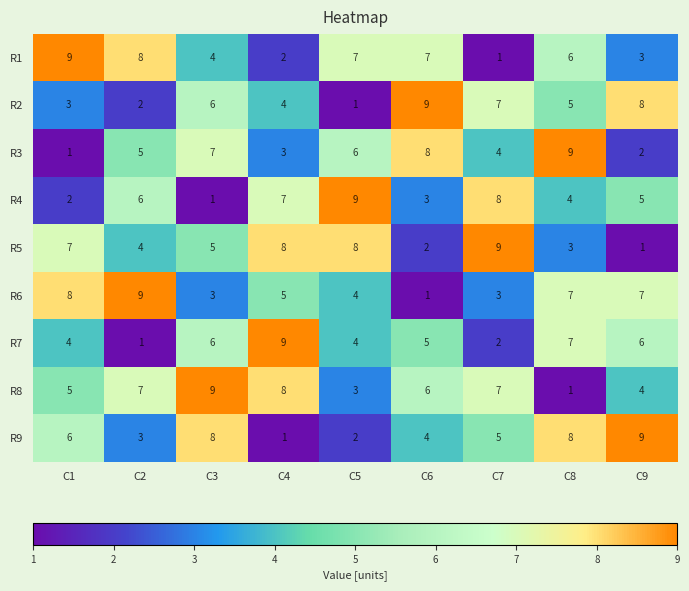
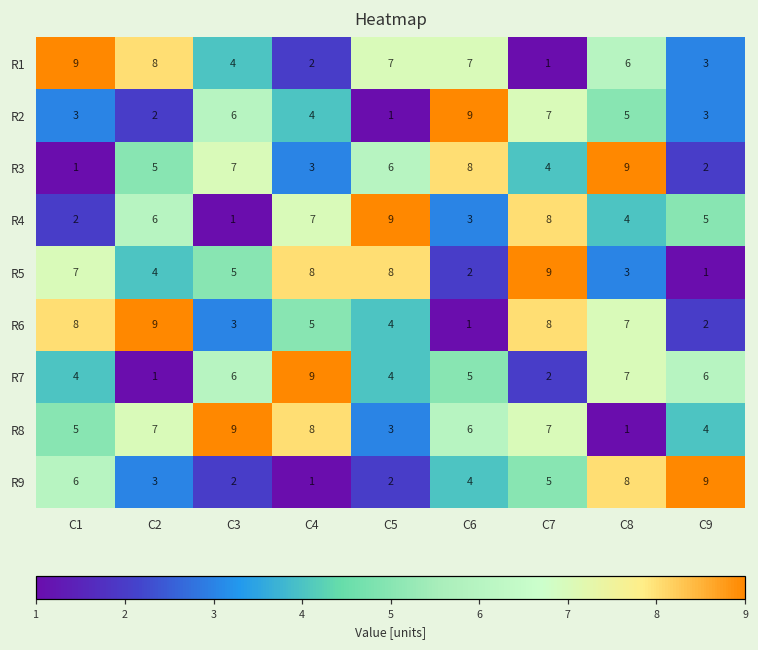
  {
    "R1": {
      "C1": 9,
      "C2": 8,
      "C3": 4,
      "C4": 2,
      "C5": 7,
      "C6": 7,
      "C7": 1,
      "C8": 6,
      "C9": 3
    },
    "R2": {
      "C1": 3,
      "C2": 2,
      "C3": 6,
      "C4": 4,
      "C5": 1,
      "C6": 9,
      "C7": 7,
      "C8": 5,
-     "C9": 8
+     "C9": 3
    },
    "R3": {
      "C1": 1,
      "C2": 5,
      "C3": 7,
      "C4": 3,
      "C5": 6,
      "C6": 8,
      "C7": 4,
      "C8": 9,
      "C9": 2
    },
    "R4": {
      "C1": 2,
      "C2": 6,
      "C3": 1,
      "C4": 7,
      "C5": 9,
      "C6": 3,
      "C7": 8,
      "C8": 4,
      "C9": 5
    },
    "R5": {
      "C1": 7,
      "C2": 4,
      "C3": 5,
      "C4": 8,
      "C5": 8,
      "C6": 2,
      "C7": 9,
      "C8": 3,
      "C9": 1
    },
    "R6": {
      "C1": 8,
      "C2": 9,
      "C3": 3,
      "C4": 5,
      "C5": 4,
      "C6": 1,
-     "C7": 3,
+     "C7": 8,
      "C8": 7,
-     "C9": 7
+     "C9": 2
    },
    "R7": {
      "C1": 4,
      "C2": 1,
      "C3": 6,
      "C4": 9,
      "C5": 4,
      "C6": 5,
      "C7": 2,
      "C8": 7,
      "C9": 6
    },
    "R8": {
      "C1": 5,
      "C2": 7,
      "C3": 9,
      "C4": 8,
      "C5": 3,
      "C6": 6,
      "C7": 7,
      "C8": 1,
      "C9": 4
    },
    "R9": {
      "C1": 6,
      "C2": 3,
-     "C3": 8,
+     "C3": 2,
      "C4": 1,
      "C5": 2,
      "C6": 4,
      "C7": 5,
      "C8": 8,
      "C9": 9
    }
  }
